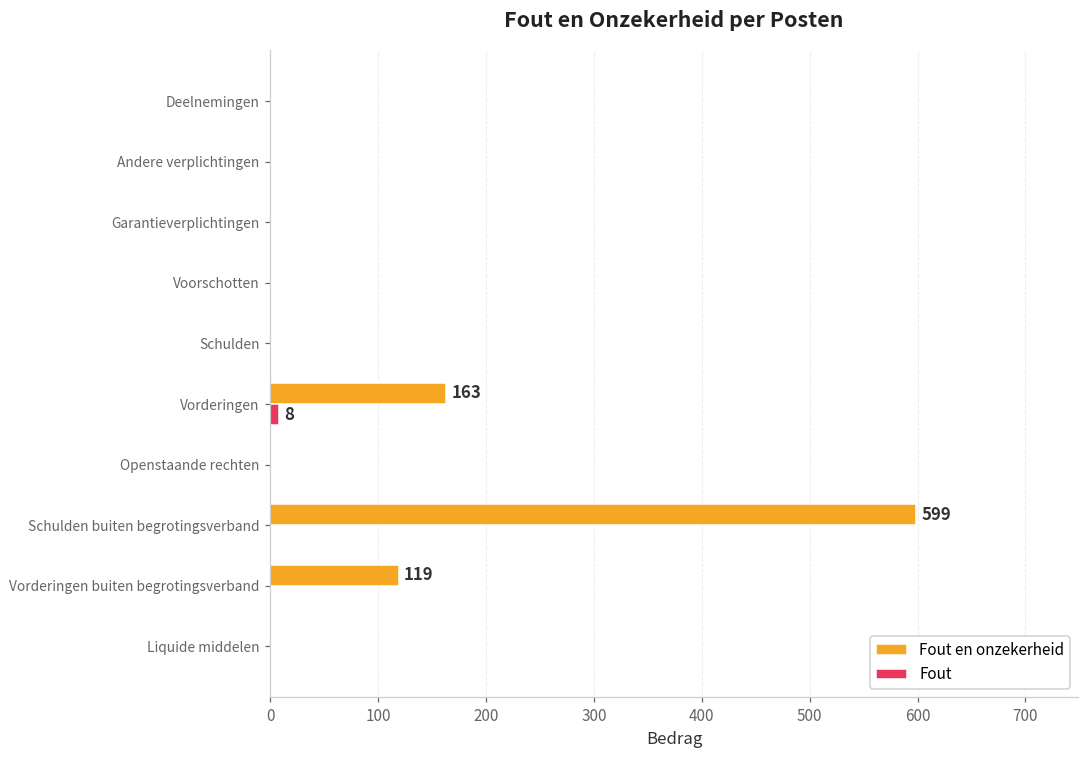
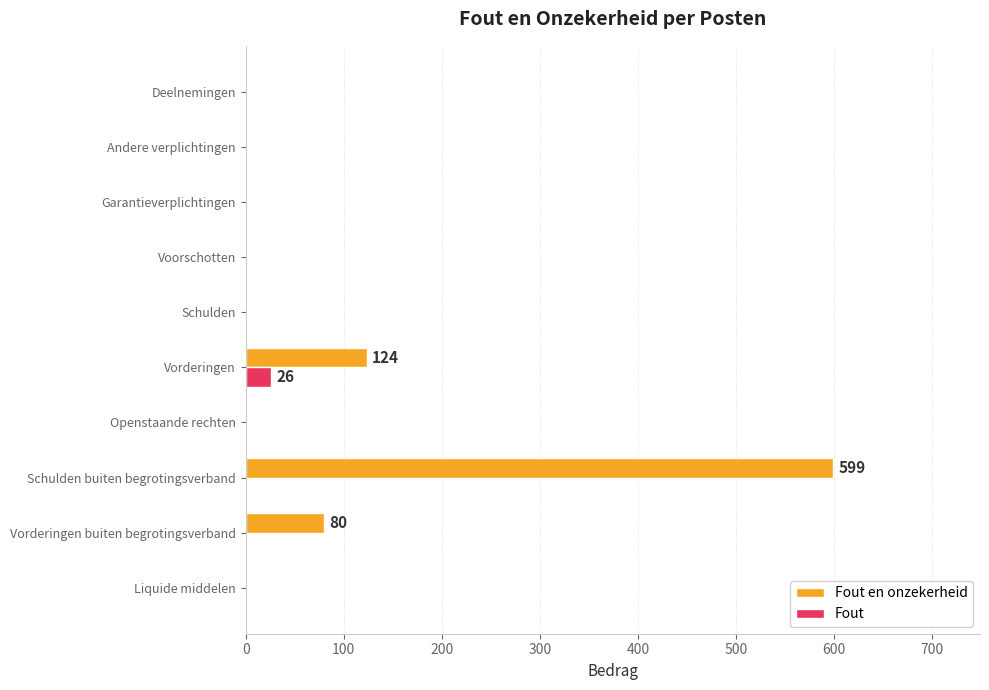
  {
    "Fout en onzekerheid": {
-     "Vorderingen": 163,
+     "Vorderingen": 124,
      "Schulden buiten begrotingsverband": 599,
-     "Vorderingen buiten begrotingsverband": 119
+     "Vorderingen buiten begrotingsverband": 80
    },
    "Fout": {
-     "Vorderingen": 8
+     "Vorderingen": 26
    }
  }
